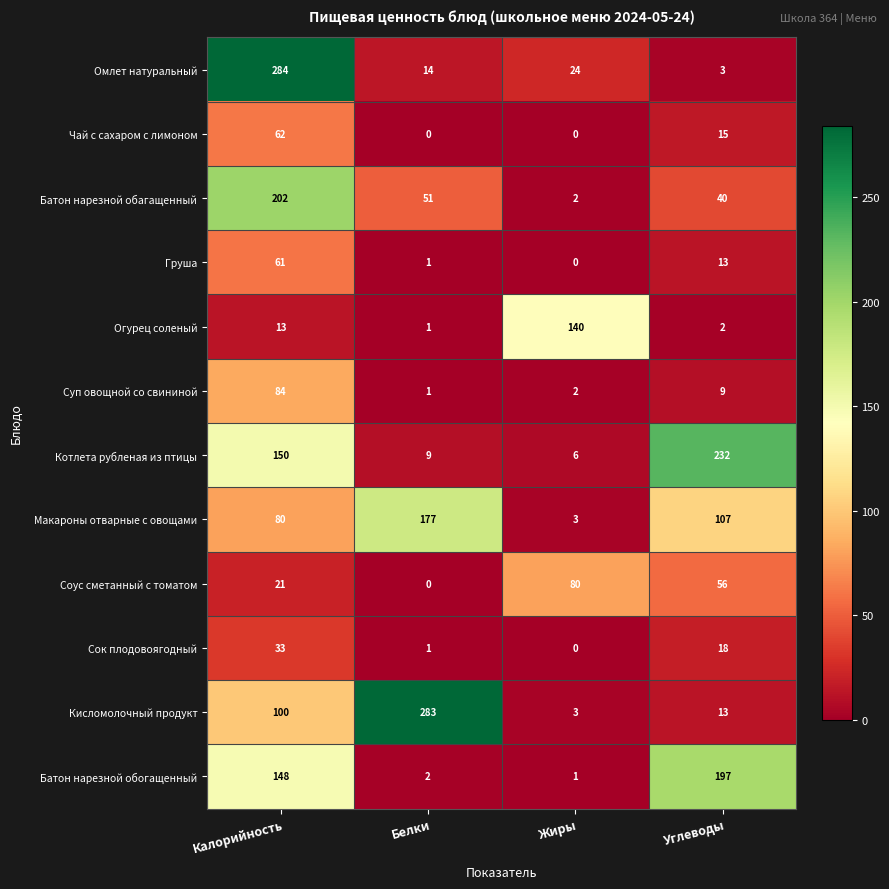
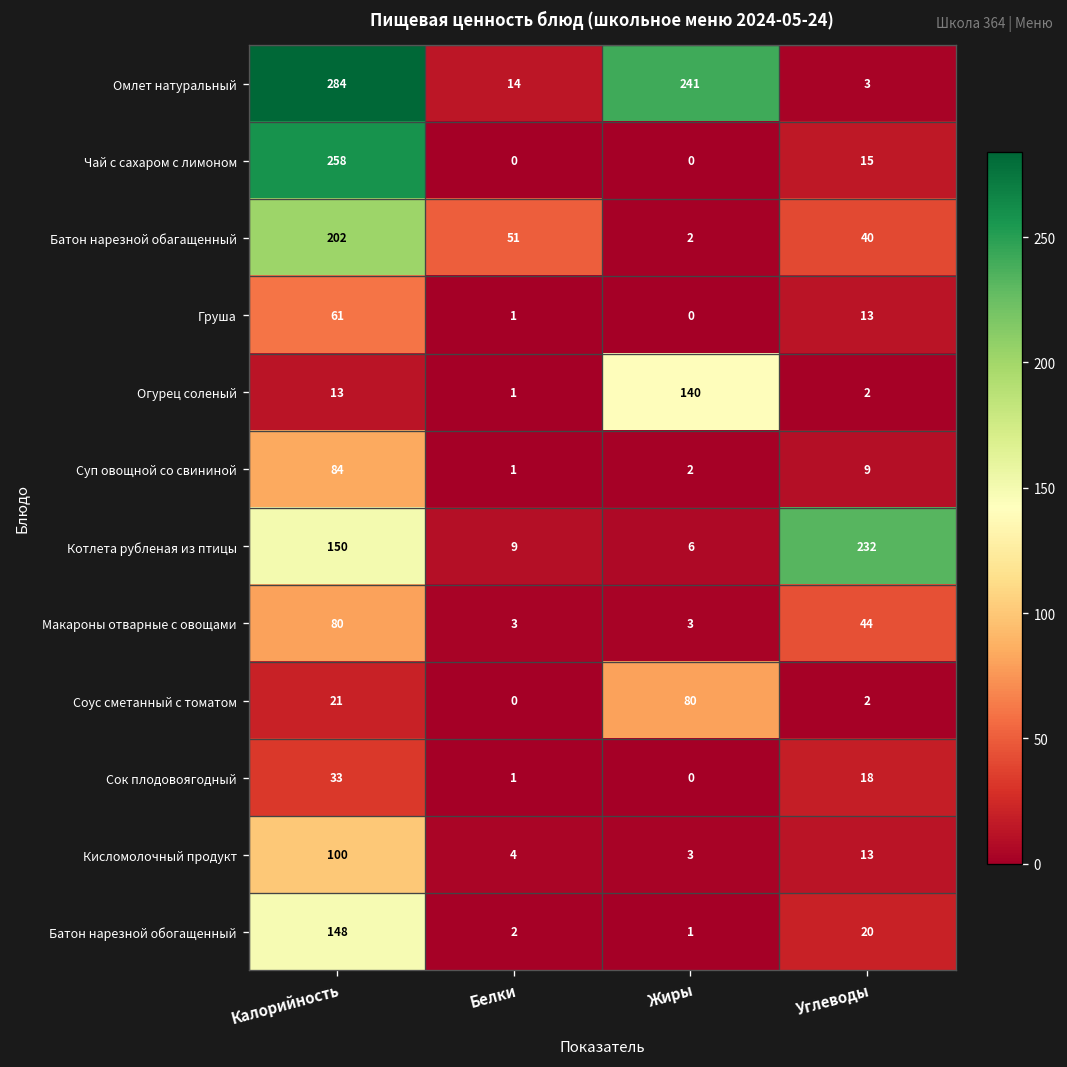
  {
    "Омлет натуральный": {
      "Калорийность": 284,
      "Белки": 14,
-     "Жиры": 24,
+     "Жиры": 241,
      "Углеводы": 3
    },
    "Чай с сахаром с лимоном": {
-     "Калорийность": 62,
+     "Калорийность": 258,
      "Белки": 0,
      "Жиры": 0,
      "Углеводы": 15
    },
    "Батон нарезной обагащенный": {
      "Калорийность": 202,
      "Белки": 51,
      "Жиры": 2,
      "Углеводы": 40
    },
    "Груша": {
      "Калорийность": 61,
      "Белки": 1,
      "Жиры": 0,
      "Углеводы": 13
    },
    "Огурец соленый": {
      "Калорийность": 13,
      "Белки": 1,
      "Жиры": 140,
      "Углеводы": 2
    },
    "Суп овощной со свининой": {
      "Калорийность": 84,
      "Белки": 1,
      "Жиры": 2,
      "Углеводы": 9
    },
    "Котлета рубленая из птицы": {
      "Калорийность": 150,
      "Белки": 9,
      "Жиры": 6,
      "Углеводы": 232
    },
    "Макароны отварные с овощами": {
      "Калорийность": 80,
-     "Белки": 177,
+     "Белки": 3,
      "Жиры": 3,
-     "Углеводы": 107
+     "Углеводы": 44
    },
    "Соус сметанный с томатом": {
      "Калорийность": 21,
      "Белки": 0,
      "Жиры": 80,
-     "Углеводы": 56
+     "Углеводы": 2
    },
    "Сок плодовоягодный": {
      "Калорийность": 33,
      "Белки": 1,
      "Жиры": 0,
      "Углеводы": 18
    },
    "Кисломолочный продукт": {
      "Калорийность": 100,
-     "Белки": 283,
+     "Белки": 4,
      "Жиры": 3,
      "Углеводы": 13
    },
    "Батон нарезной обогащенный": {
      "Калорийность": 148,
      "Белки": 2,
      "Жиры": 1,
-     "Углеводы": 197
+     "Углеводы": 20
    }
  }
